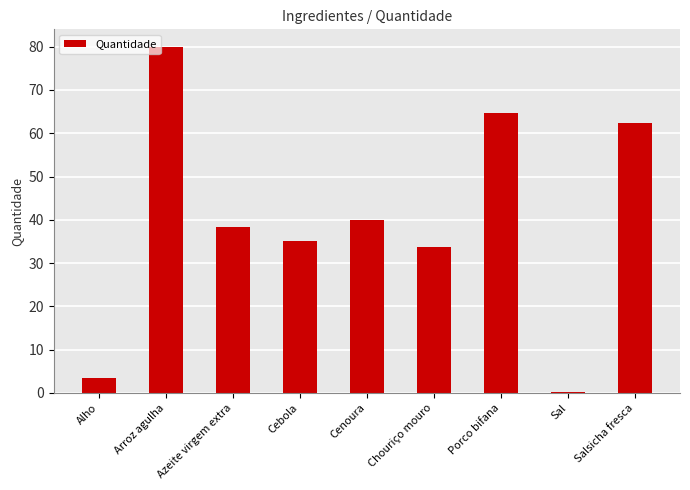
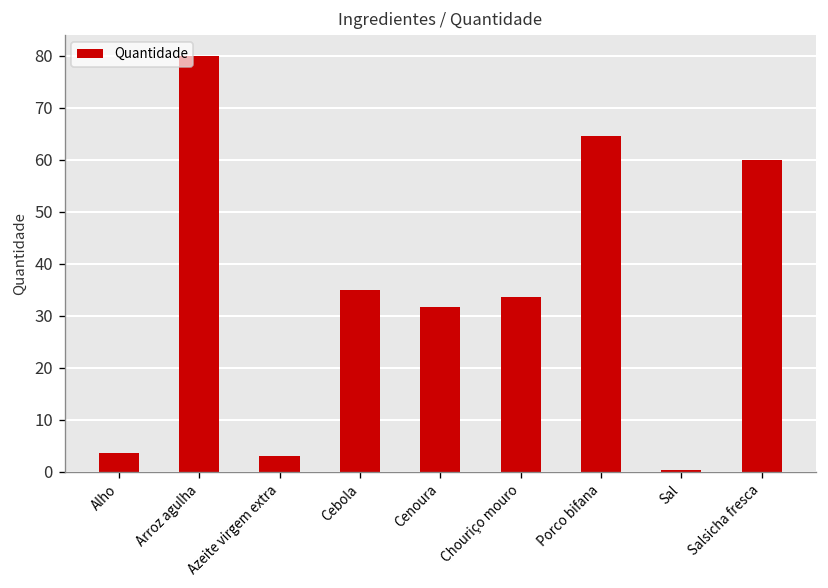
  {
    "Alho": 4,
    "Arroz agulha": 80,
-   "Azeite virgem extra": 38,
+   "Azeite virgem extra": 3,
    "Cebola": 35,
-   "Cenoura": 40,
+   "Cenoura": 32,
    "Chouriço mouro": 34,
    "Porco bifana": 65,
-   "Salsicha fresca": 62
+   "Salsicha fresca": 60
  }
